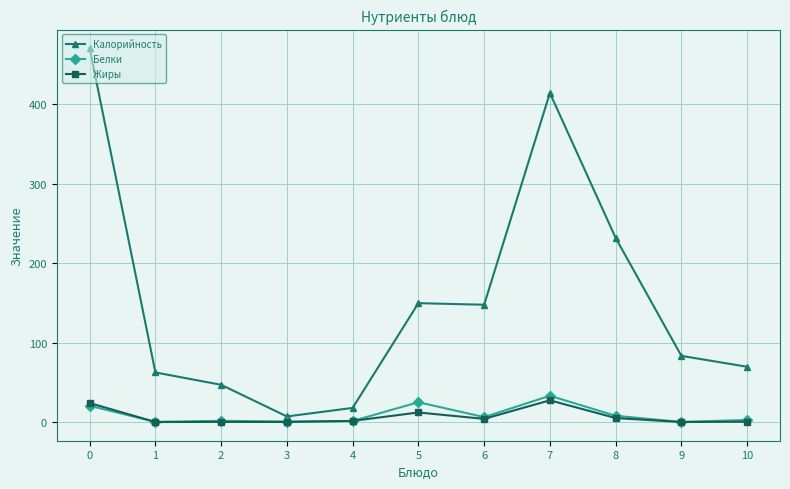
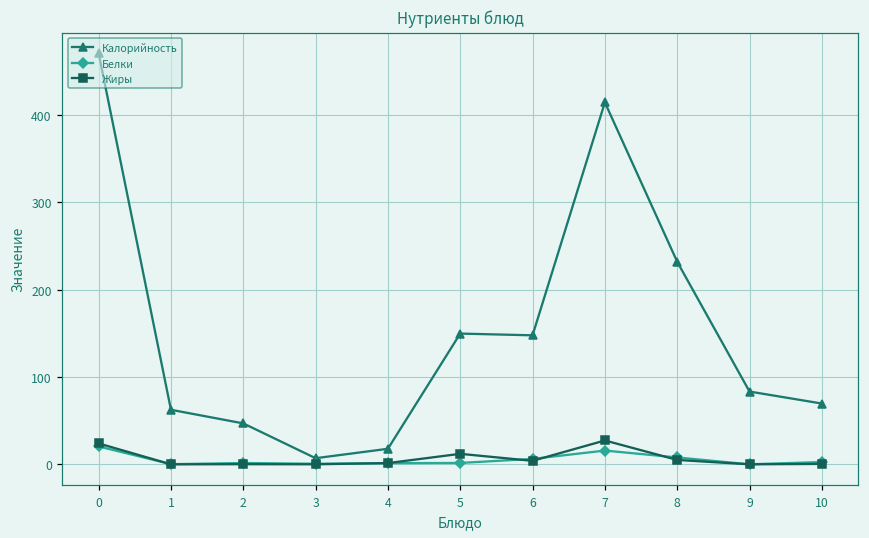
  {
    "Белки": {
      "0": 20,
-     "5": 20,
-     "7": 30
+     "5": 0,
+     "7": 20
    }
  }
